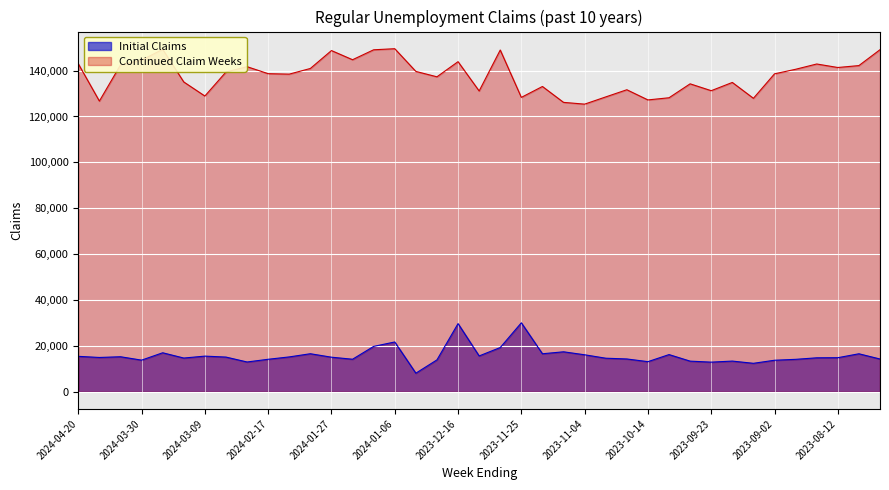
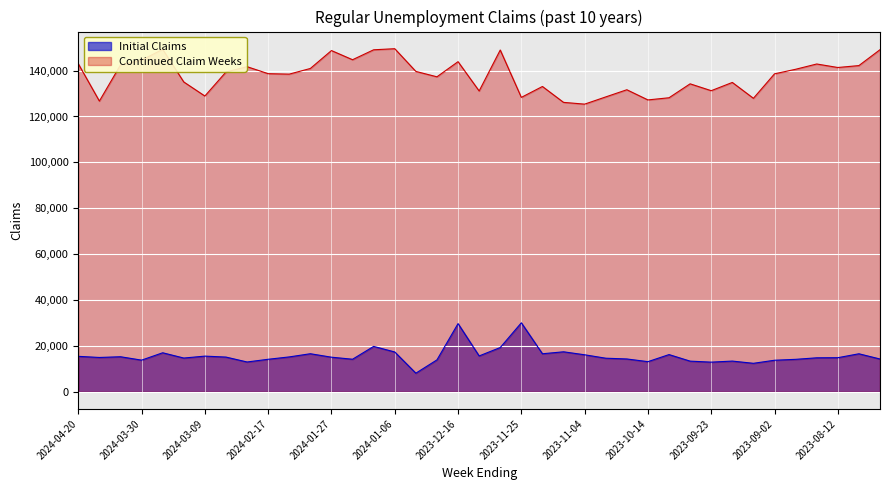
  {
    "Initial Claims": {
      "2024-04-20": "15,000",
      "2024-03-30": "14,000",
      "2024-03-09": "16,000",
      "2024-02-17": "14,000",
      "2024-01-27": "15,000",
-     "2024-01-06": "22,000",
+     "2024-01-06": "17,000",
      "2023-12-16": "30,000",
      "2023-11-25": "30,000",
      "2023-11-04": "16,000",
      "2023-10-14": "13,000",
      "2023-09-23": "13,000",
      "2023-09-02": "14,000",
      "2023-08-12": "15,000"
    },
    "Continued Claim Weeks": {
      "2024-04-20": "143,000",
      "2024-03-09": "129,000",
      "2024-02-17": "139,000",
      "2024-01-27": "149,000",
      "2024-01-06": "150,000",
      "2023-12-16": "144,000",
      "2023-11-25": "128,000",
      "2023-11-04": "125,000",
      "2023-10-14": "127,000",
      "2023-09-23": "131,000",
      "2023-09-02": "139,000",
      "2023-08-12": "141,000"
    }
  }
